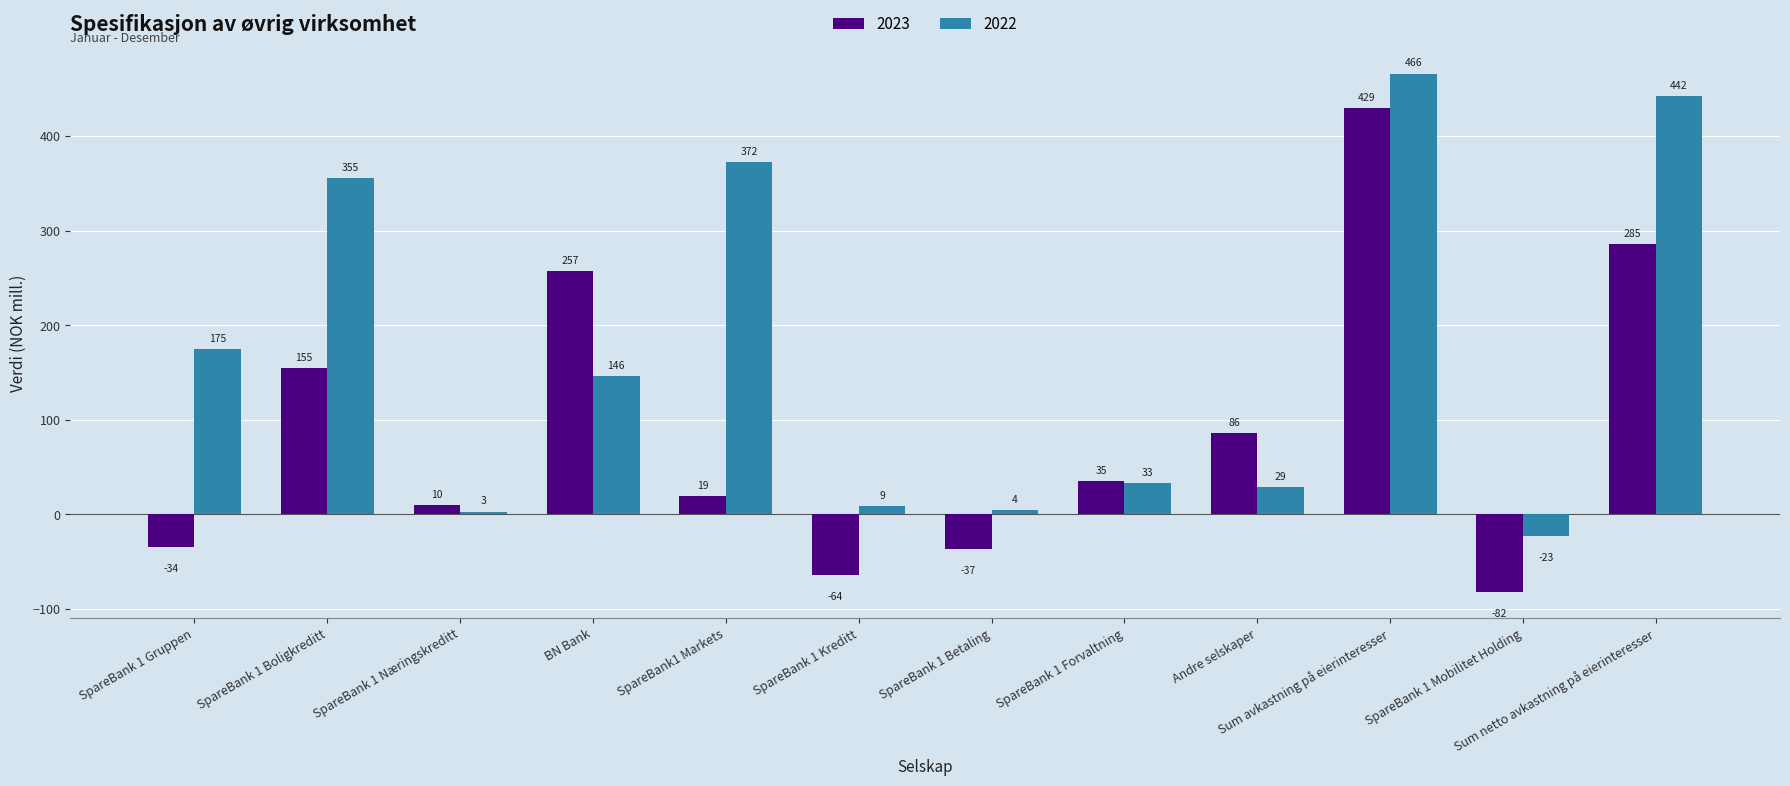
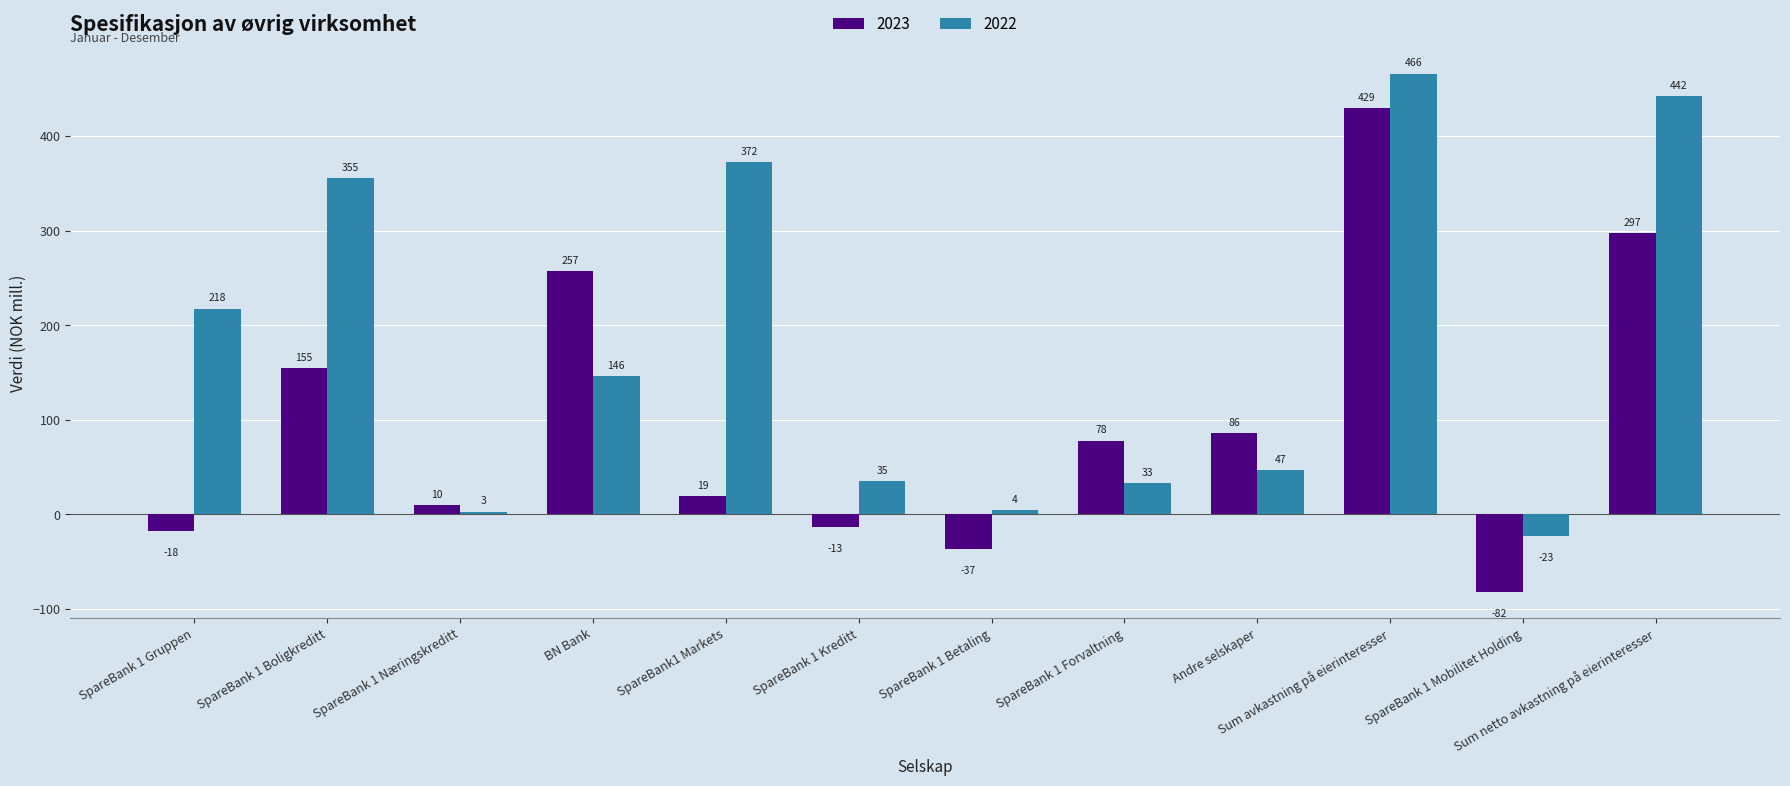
  {
    "2023": {
-     "SpareBank 1 Gruppen": -34,
+     "SpareBank 1 Gruppen": -18,
      "SpareBank 1 Boligkreditt": 155,
      "SpareBank 1 Næringskreditt": 10,
      "BN Bank": 257,
      "SpareBank1 Markets": 19,
-     "SpareBank 1 Kreditt": -64,
+     "SpareBank 1 Kreditt": -13,
      "SpareBank 1 Betaling": -37,
-     "SpareBank 1 Forvaltning": 35,
+     "SpareBank 1 Forvaltning": 78,
      "Andre selskaper": 86,
      "Sum avkastning på eierinteresser": 429,
      "SpareBank 1 Mobilitet Holding": -82,
-     "Sum netto avkastning på eierinteresser": 285
+     "Sum netto avkastning på eierinteresser": 297
    },
    "2022": {
-     "SpareBank 1 Gruppen": 175,
+     "SpareBank 1 Gruppen": 218,
      "SpareBank 1 Boligkreditt": 355,
      "SpareBank 1 Næringskreditt": 3,
      "BN Bank": 146,
      "SpareBank1 Markets": 372,
-     "SpareBank 1 Kreditt": 9,
+     "SpareBank 1 Kreditt": 35,
      "SpareBank 1 Betaling": 4,
      "SpareBank 1 Forvaltning": 33,
-     "Andre selskaper": 29,
+     "Andre selskaper": 47,
      "Sum avkastning på eierinteresser": 466,
      "SpareBank 1 Mobilitet Holding": -23,
      "Sum netto avkastning på eierinteresser": 442
    }
  }
